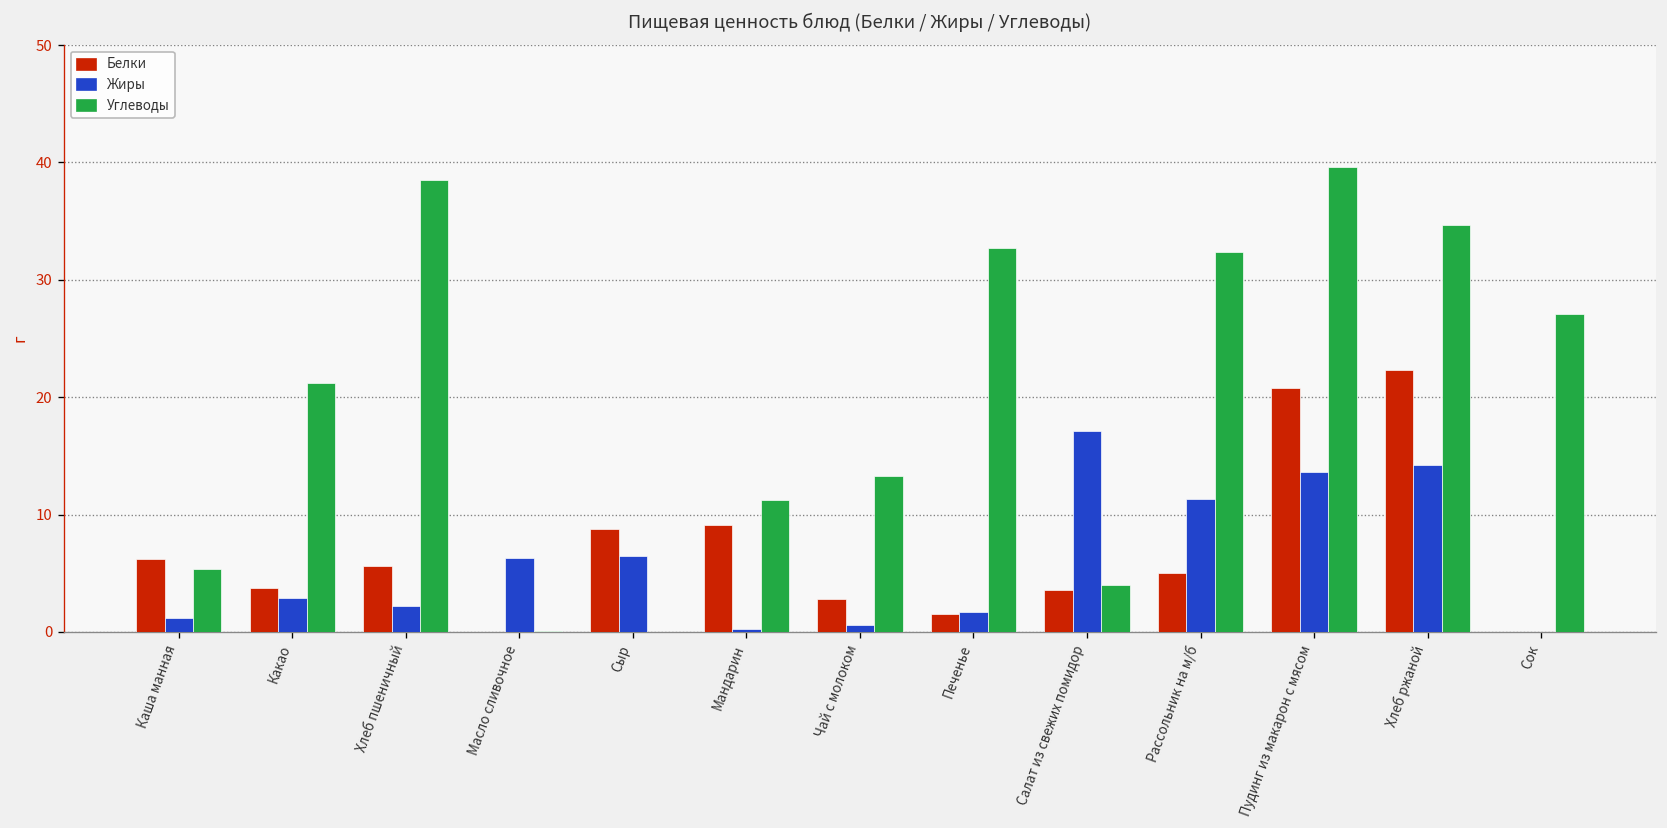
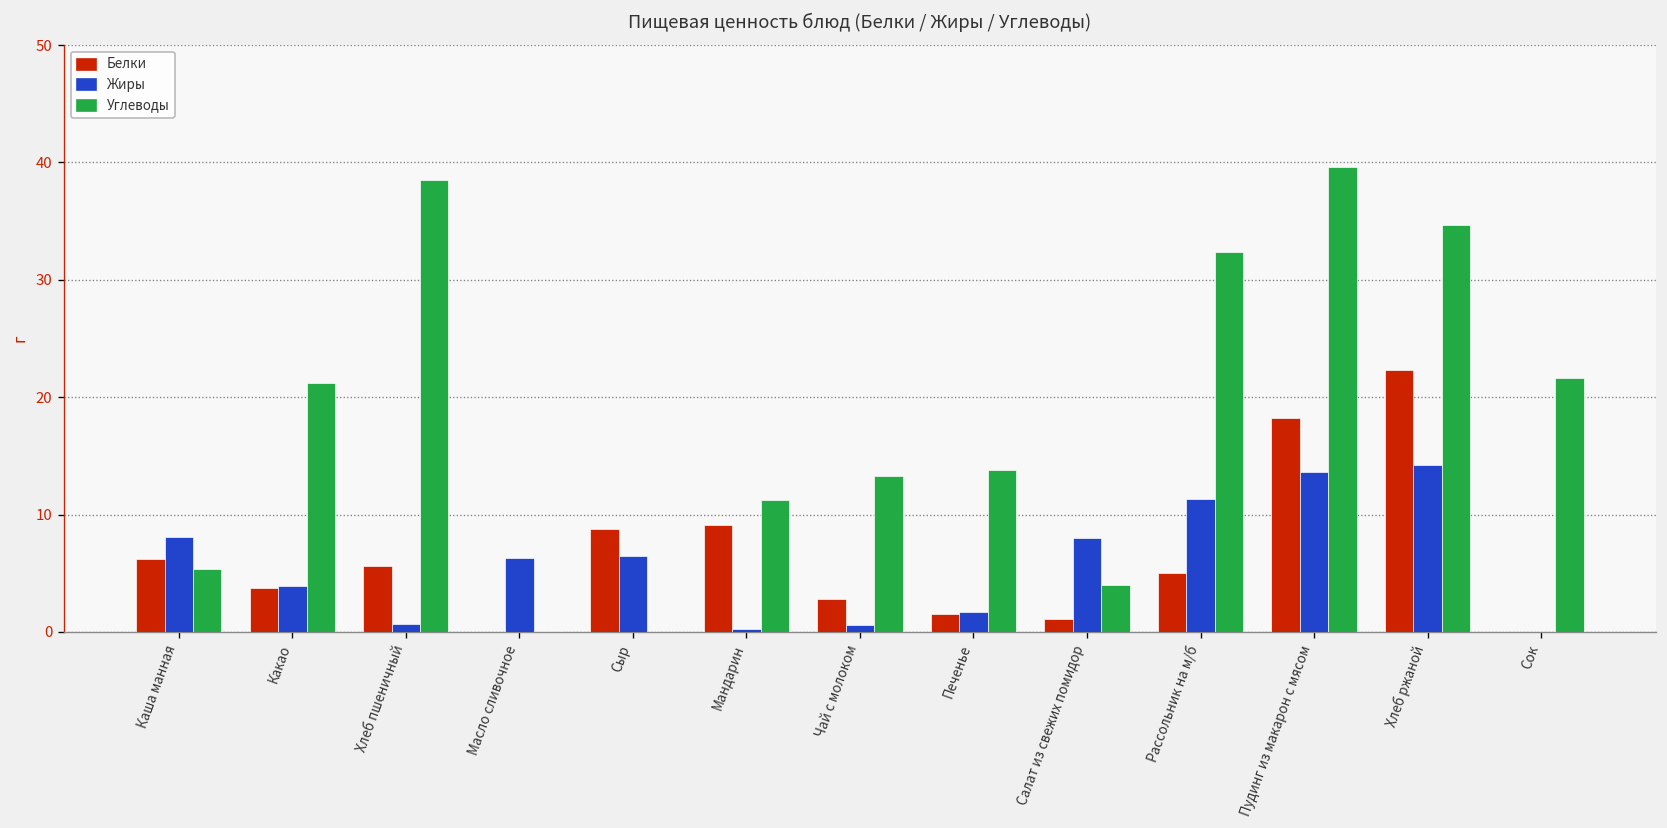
  {
    "Белки": {
      "Каша манная": 6,
      "Какао": 4,
      "Хлеб пшеничный": 6,
      "Сыр": 9,
      "Мандарин": 9,
      "Чай с молоком": 3,
      "Печенье": 2,
-     "Салат из свежих помидор": 4,
+     "Салат из свежих помидор": 1,
      "Рассольник на м/б": 5,
-     "Пудинг из макарон с мясом": 21,
+     "Пудинг из макарон с мясом": 18,
      "Хлеб ржаной": 22,
      "Сок": 0
    },
    "Жиры": {
-     "Каша манная": 1,
-     "Какао": 3,
-     "Хлеб пшеничный": 2,
+     "Каша манная": 8,
+     "Какао": 4,
+     "Хлеб пшеничный": 1,
      "Масло сливочное": 6,
      "Сыр": 6,
      "Чай с молоком": 1,
      "Печенье": 2,
-     "Салат из свежих помидор": 17,
+     "Салат из свежих помидор": 8,
      "Рассольник на м/б": 11,
      "Пудинг из макарон с мясом": 14,
      "Хлеб ржаной": 14,
      "Сок": 0
    },
    "Углеводы": {
      "Каша манная": 5,
      "Какао": 21,
      "Хлеб пшеничный": 39,
      "Сыр": 0,
      "Мандарин": 11,
      "Чай с молоком": 13,
-     "Печенье": 33,
+     "Печенье": 14,
      "Салат из свежих помидор": 4,
      "Рассольник на м/б": 32,
      "Пудинг из макарон с мясом": 40,
      "Хлеб ржаной": 35,
-     "Сок": 27
+     "Сок": 22
    }
  }
